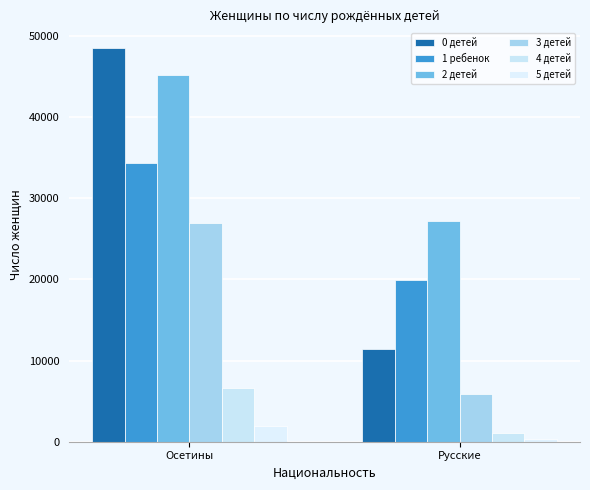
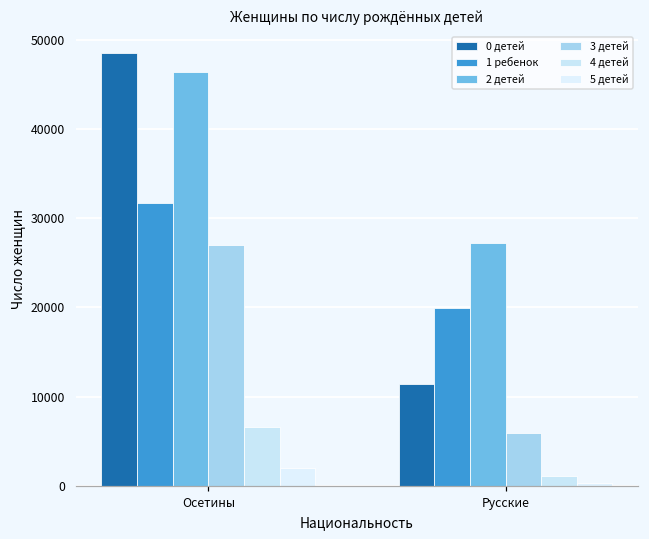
  {
    "0 детей": {
      "Осетины": 49000,
      "Русские": 11000
    },
    "1 ребенок": {
-     "Осетины": 34000,
+     "Осетины": 32000,
      "Русские": 20000
    },
    "2 детей": {
-     "Осетины": 45000,
+     "Осетины": 46000,
      "Русские": 27000
    }
  }
